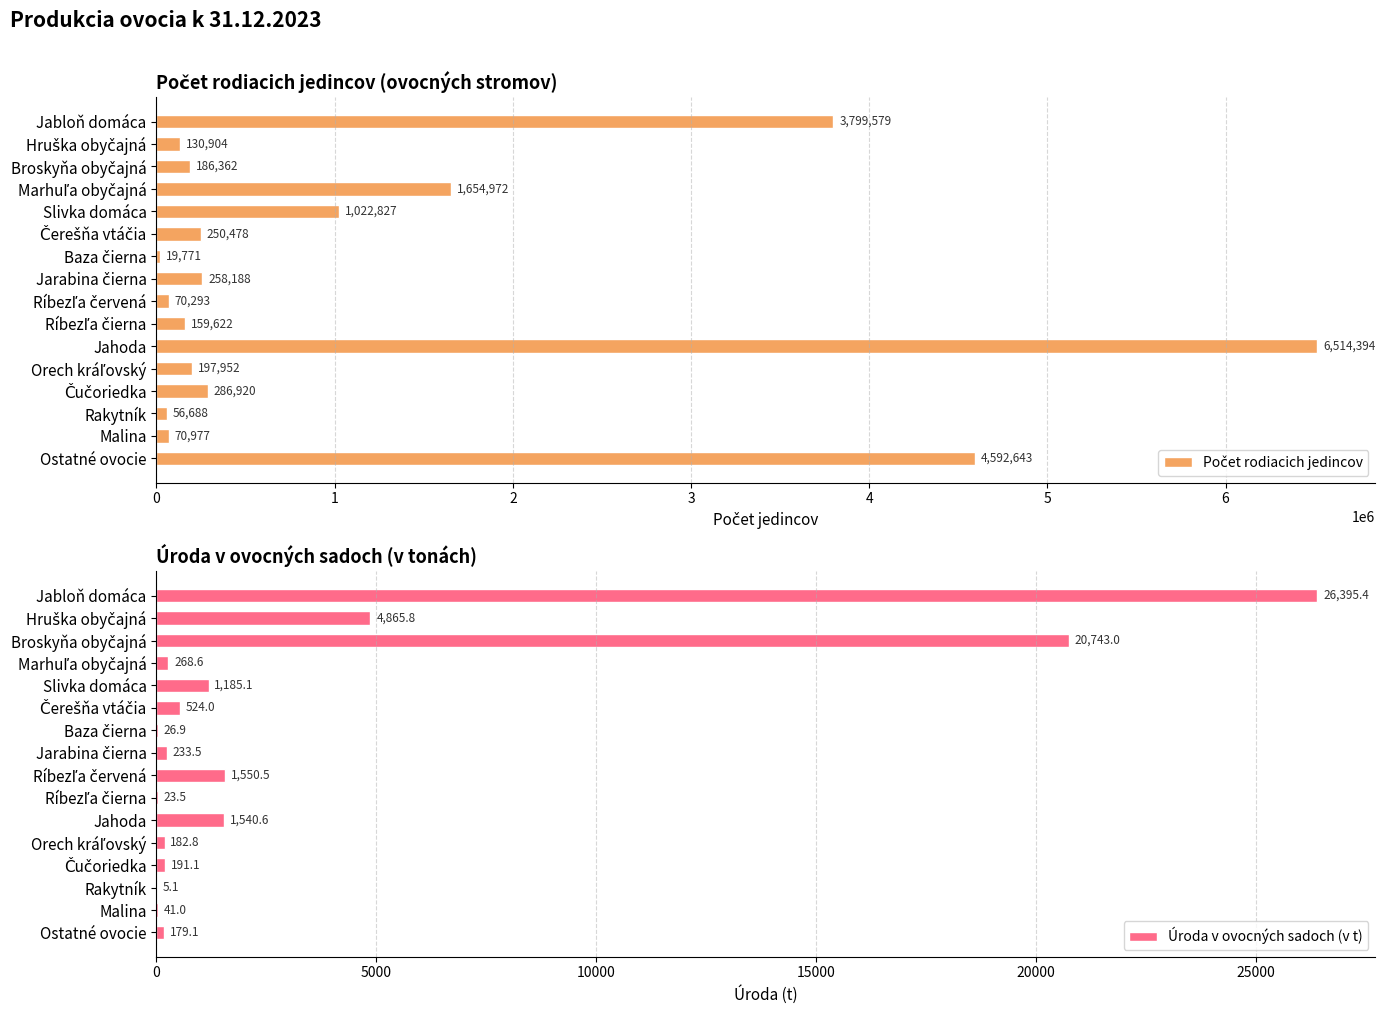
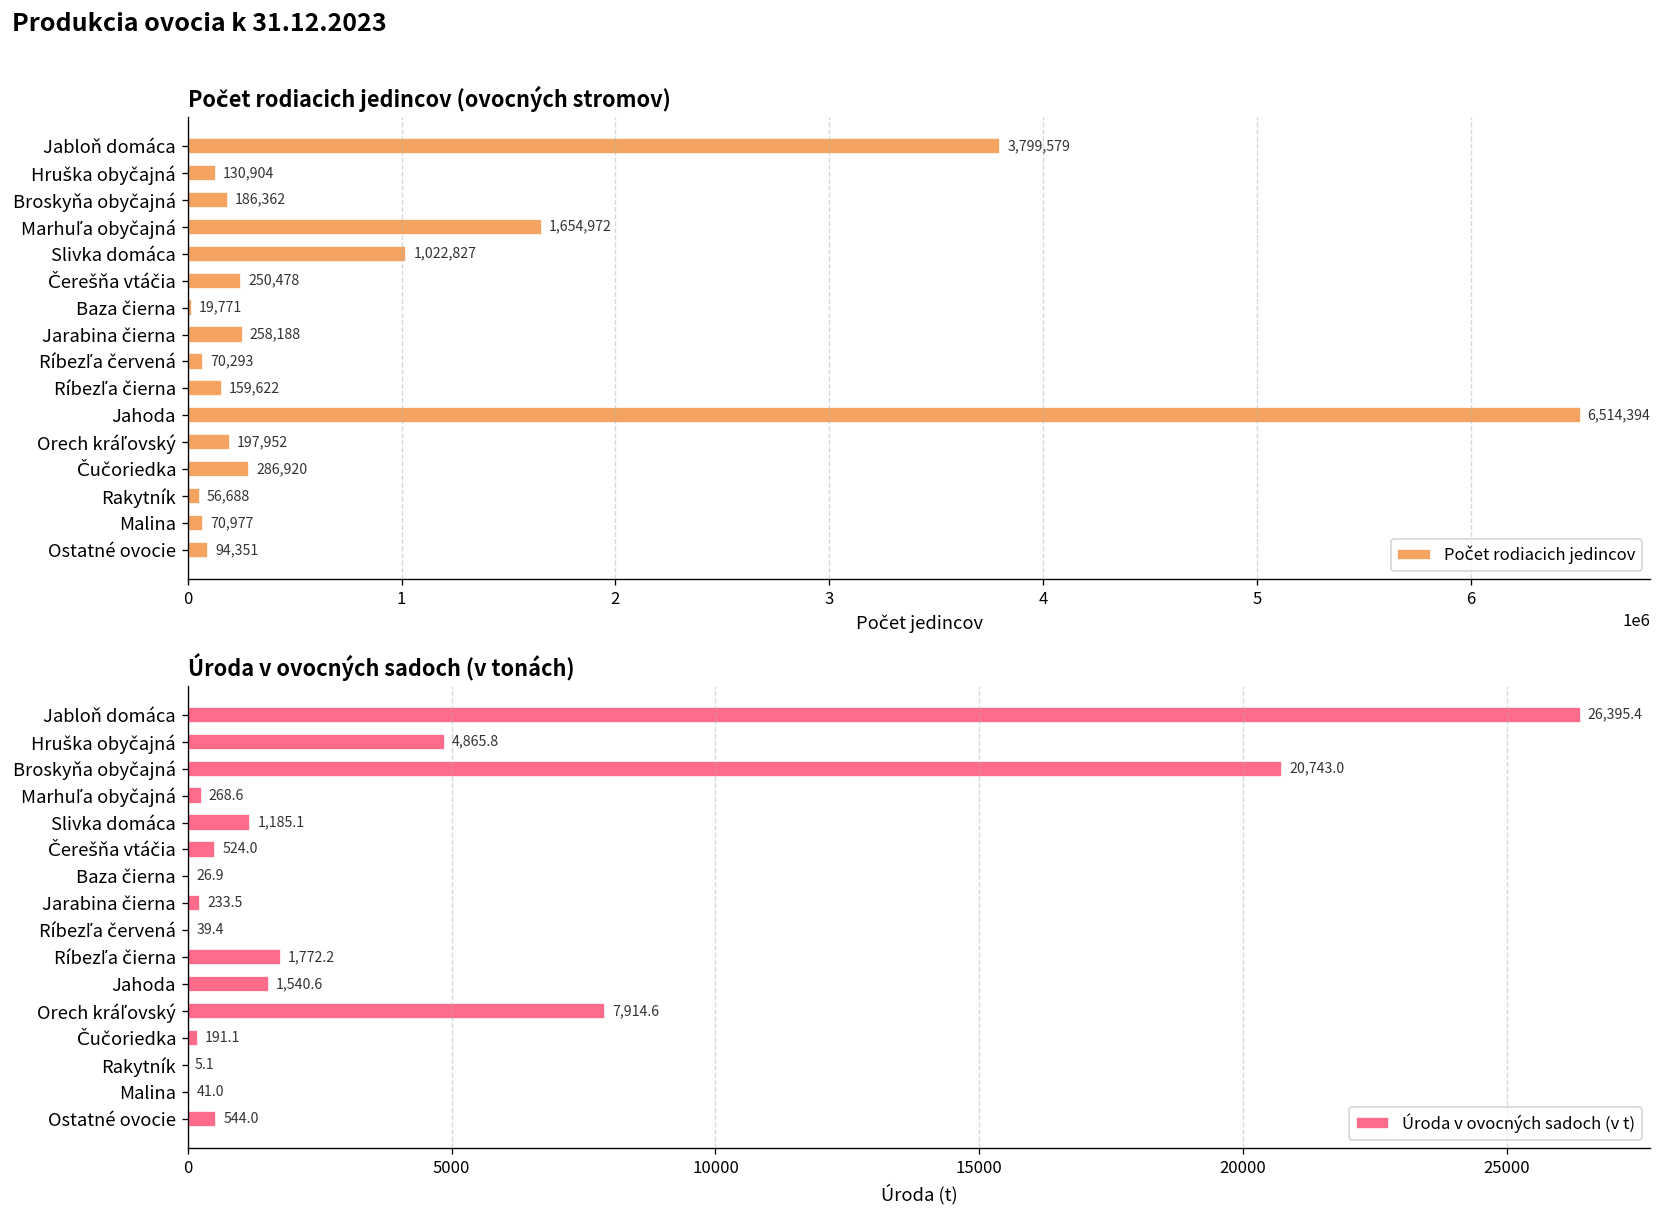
  {
    "Počet rodiacich jedincov (ovocných stromov)": {
      "Jabloň domáca": "3,799,579",
      "Hruška obyčajná": "130,904",
      "Broskyňa obyčajná": "186,362",
      "Marhuľa obyčajná": "1,654,972",
      "Slivka domáca": "1,022,827",
      "Čerešňa vtáčia": "250,478",
      "Baza čierna": "19,771",
      "Jarabina čierna": "258,188",
      "Ríbezľa červená": "70,293",
      "Ríbezľa čierna": "159,622",
      "Jahoda": "6,514,394",
      "Orech kráľovský": "197,952",
      "Čučoriedka": "286,920",
      "Rakytník": "56,688",
      "Malina": "70,977",
-     "Ostatné ovocie": "4,592,643"
+     "Ostatné ovocie": "94,351"
    },
    "Úroda v ovocných sadoch (v tonách)": {
      "Jabloň domáca": "26,395.4",
      "Hruška obyčajná": "4,865.8",
      "Broskyňa obyčajná": "20,743.0",
      "Marhuľa obyčajná": "268.6",
      "Slivka domáca": "1,185.1",
      "Čerešňa vtáčia": "524.0",
      "Baza čierna": "26.9",
      "Jarabina čierna": "233.5",
-     "Ríbezľa červená": "1,550.5",
-     "Ríbezľa čierna": "23.5",
+     "Ríbezľa červená": "39.4",
+     "Ríbezľa čierna": "1,772.2",
      "Jahoda": "1,540.6",
-     "Orech kráľovský": "182.8",
+     "Orech kráľovský": "7,914.6",
      "Čučoriedka": "191.1",
      "Rakytník": "5.1",
      "Malina": "41.0",
-     "Ostatné ovocie": "179.1"
+     "Ostatné ovocie": "544.0"
    }
  }
